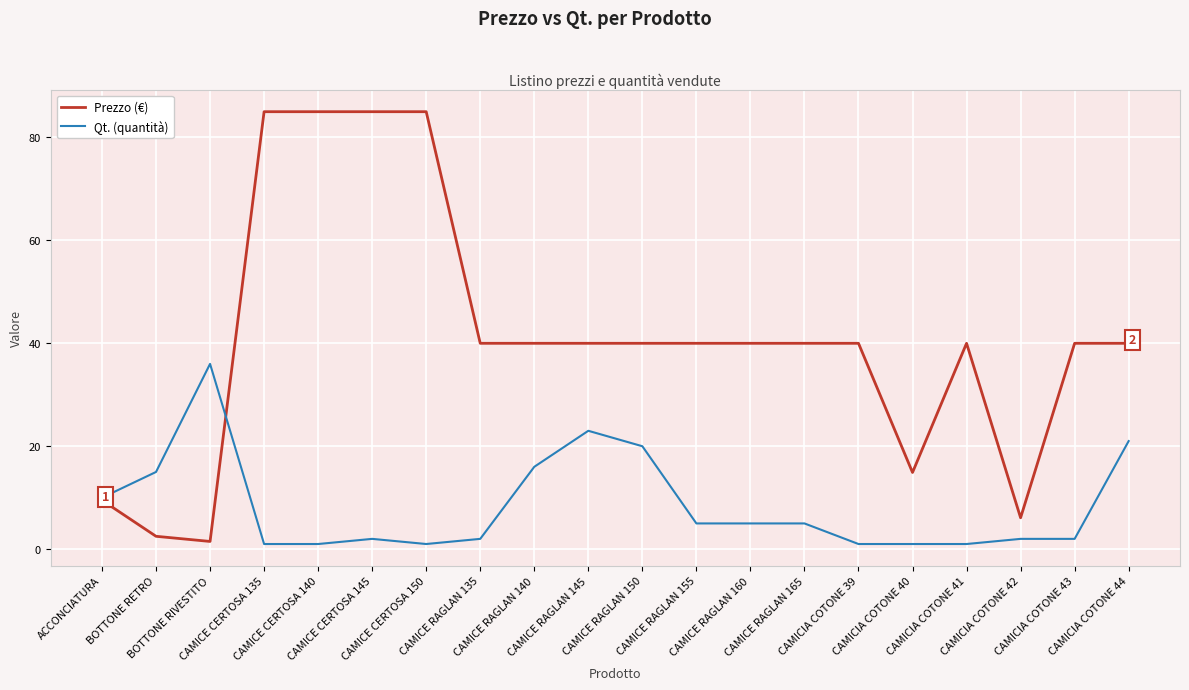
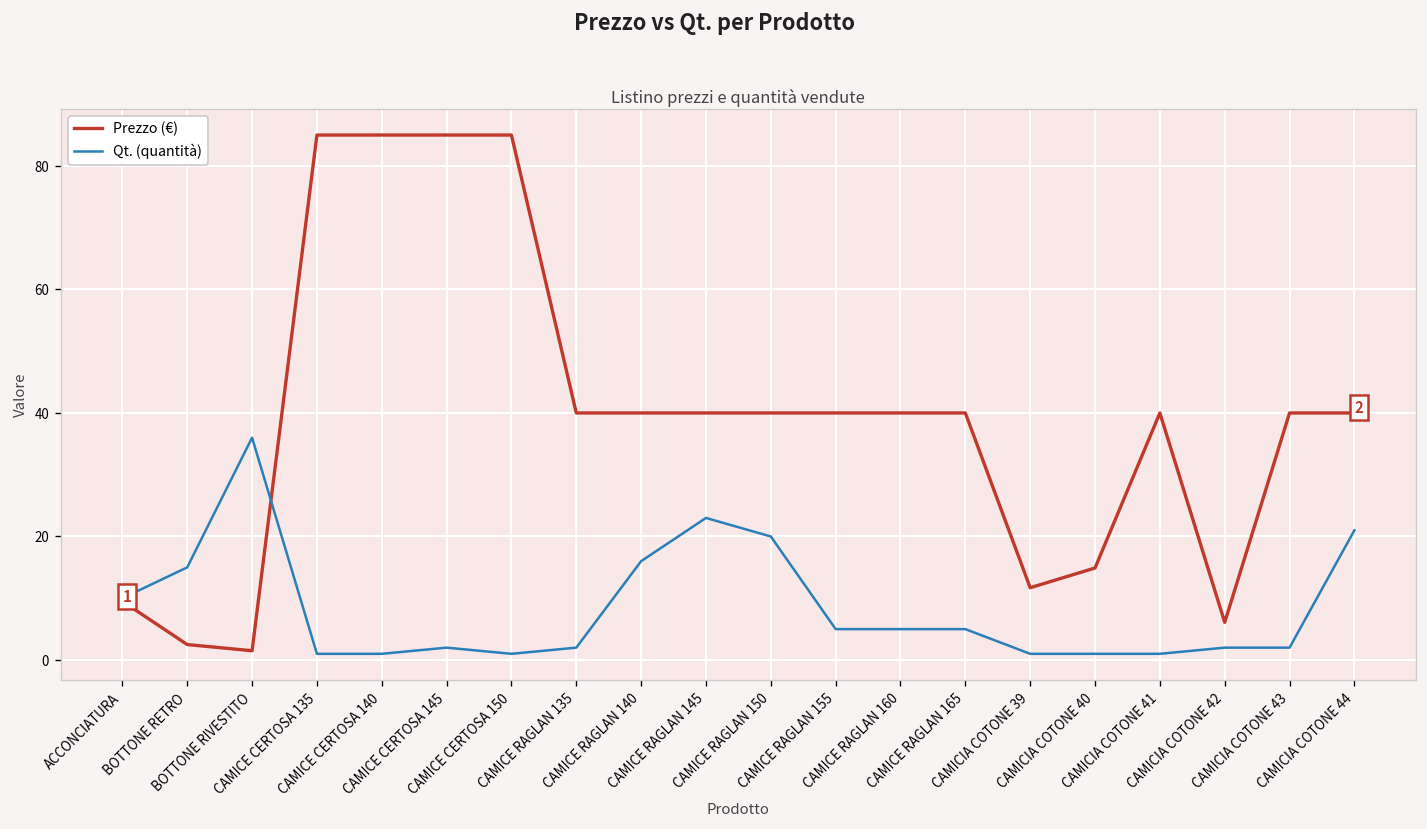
  {
    "Prezzo (€)": {
      "BOTTONE RETRO": 3,
      "BOTTONE RIVESTITO": 2,
      "CAMICE CERTOSA 135": 85,
      "CAMICE CERTOSA 140": 85,
      "CAMICE CERTOSA 145": 85,
      "CAMICE CERTOSA 150": 85,
      "CAMICE RAGLAN 135": 40,
      "CAMICE RAGLAN 140": 40,
      "CAMICE RAGLAN 145": 40,
      "CAMICE RAGLAN 150": 40,
      "CAMICE RAGLAN 155": 40,
      "CAMICE RAGLAN 160": 40,
      "CAMICE RAGLAN 165": 40,
-     "CAMICIA COTONE 39": 40,
+     "CAMICIA COTONE 39": 12,
      "CAMICIA COTONE 40": 15,
      "CAMICIA COTONE 41": 40,
      "CAMICIA COTONE 42": 6,
      "CAMICIA COTONE 43": 40
    },
    "Qt. (quantità)": {
      "BOTTONE RETRO": 15,
      "BOTTONE RIVESTITO": 36,
      "CAMICE CERTOSA 135": 1,
      "CAMICE CERTOSA 140": 1,
      "CAMICE CERTOSA 145": 2,
      "CAMICE CERTOSA 150": 1,
      "CAMICE RAGLAN 135": 2,
      "CAMICE RAGLAN 140": 16,
      "CAMICE RAGLAN 145": 23,
      "CAMICE RAGLAN 150": 20,
      "CAMICE RAGLAN 155": 5,
      "CAMICE RAGLAN 160": 5,
      "CAMICE RAGLAN 165": 5,
      "CAMICIA COTONE 39": 1,
      "CAMICIA COTONE 40": 1,
      "CAMICIA COTONE 41": 1,
      "CAMICIA COTONE 42": 2,
      "CAMICIA COTONE 43": 2,
      "CAMICIA COTONE 44": 21
    }
  }
